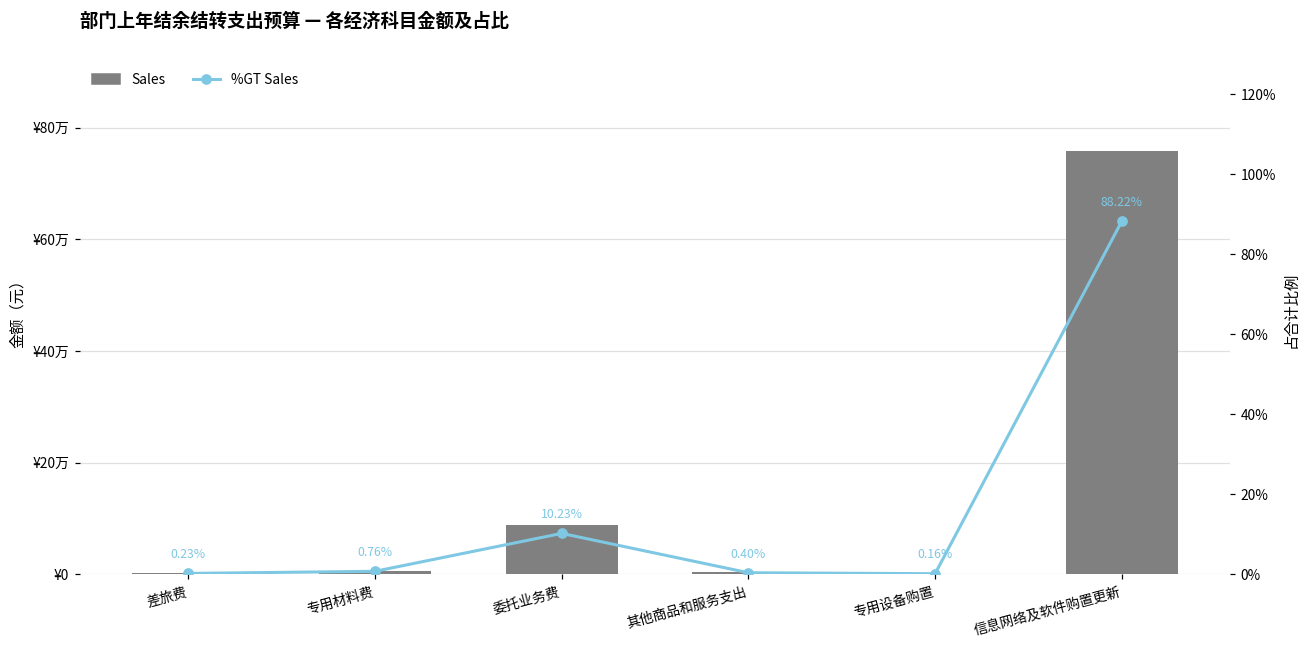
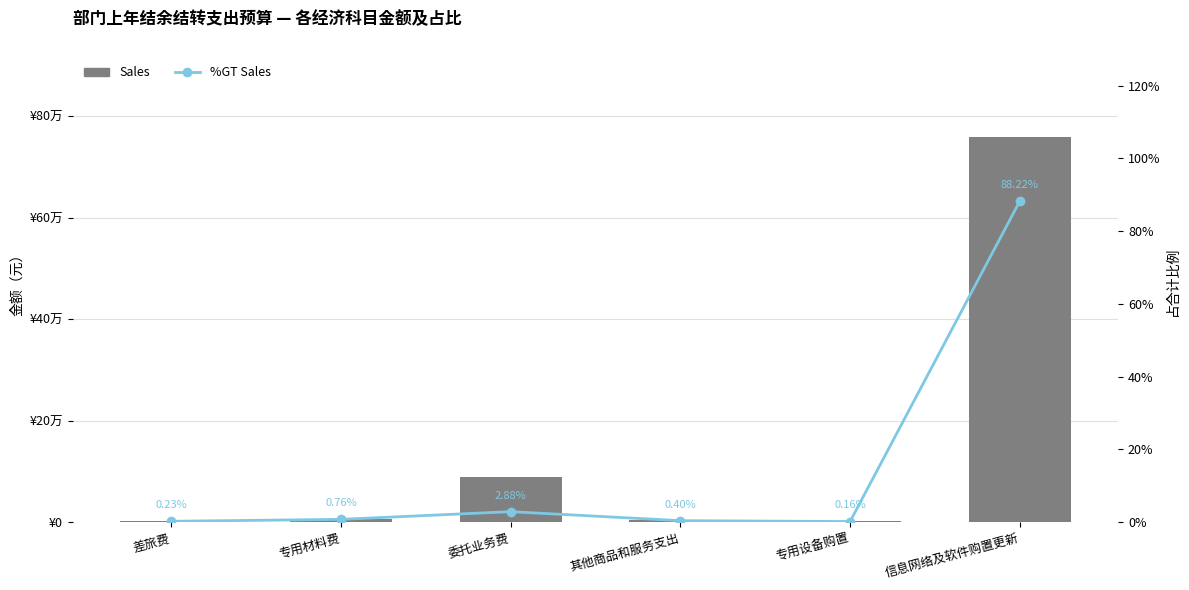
  {
    "%GT Sales": {
      "差旅费": "0.23%",
      "专用材料费": "0.76%",
-     "委托业务费": "10.23%",
+     "委托业务费": "2.88%",
      "其他商品和服务支出": "0.40%",
      "专用设备购置": "0.16%",
      "信息网络及软件购置更新": "88.22%"
    }
  }
